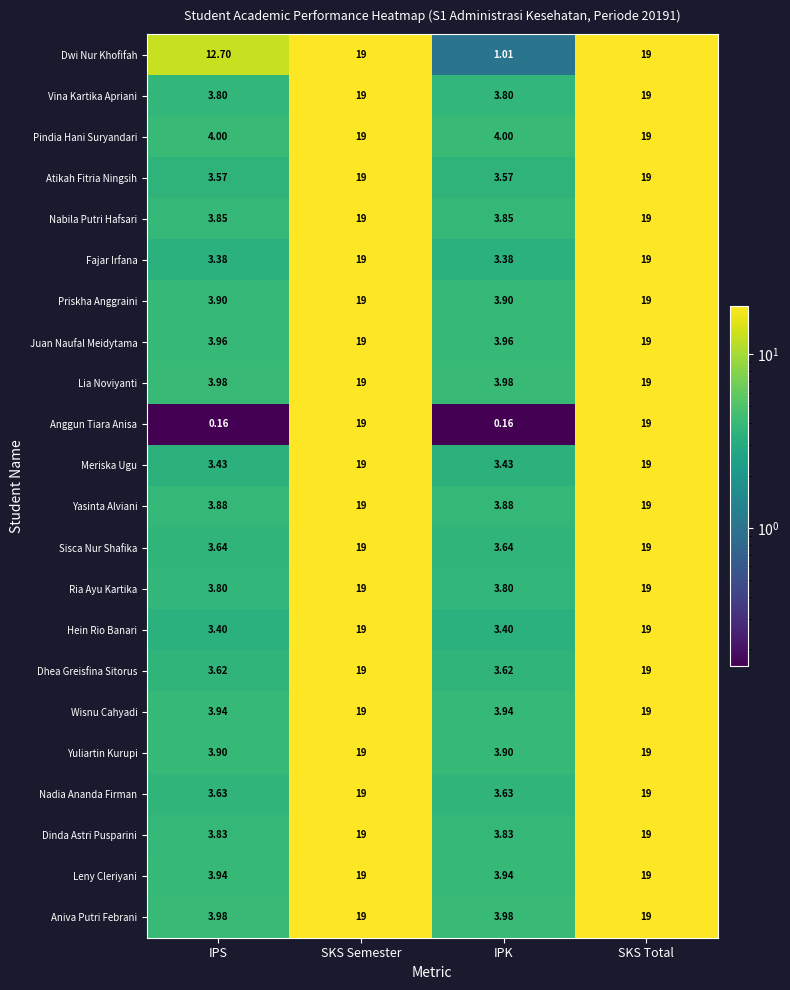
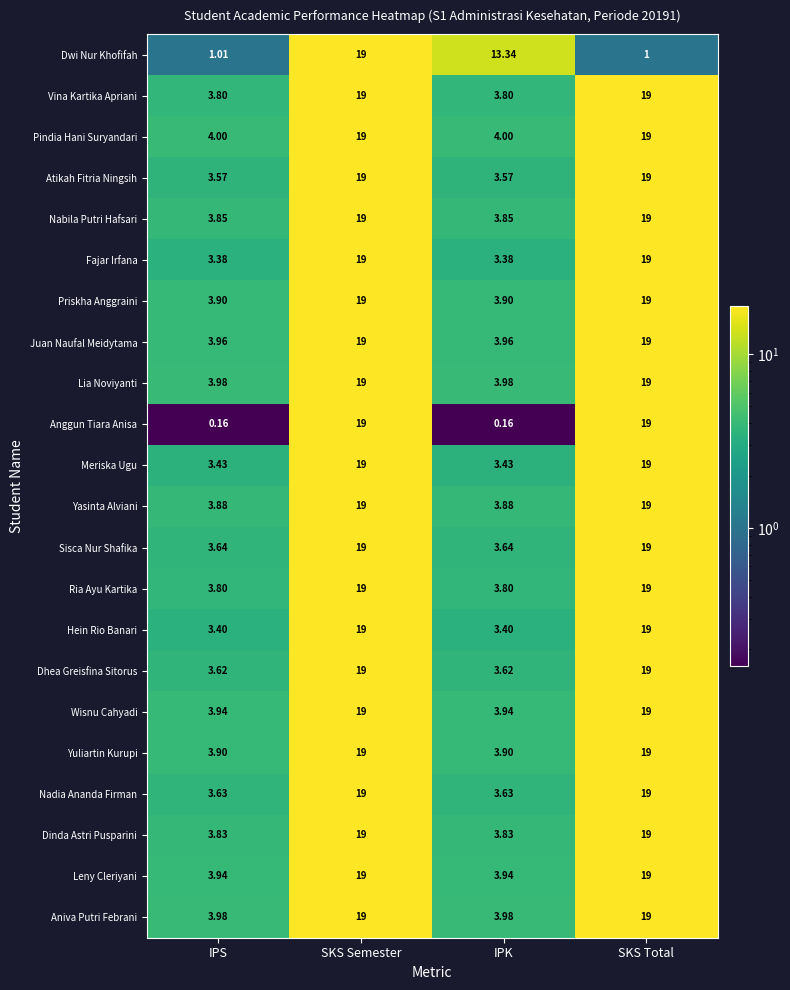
  {
    "Dwi Nur Khofifah": {
-     "IPS": 12.70,
+     "IPS": 1.01,
      "SKS Semester": 19,
-     "IPK": 1.01,
-     "SKS Total": 19
+     "IPK": 13.34,
+     "SKS Total": 1
    },
    "Vina Kartika Apriani": {
      "IPS": 3.80,
      "SKS Semester": 19,
      "IPK": 3.80,
      "SKS Total": 19
    },
    "Pindia Hani Suryandari": {
      "IPS": 4.00,
      "SKS Semester": 19,
      "IPK": 4.00,
      "SKS Total": 19
    },
    "Atikah Fitria Ningsih": {
      "IPS": 3.57,
      "SKS Semester": 19,
      "IPK": 3.57,
      "SKS Total": 19
    },
    "Nabila Putri Hafsari": {
      "IPS": 3.85,
      "SKS Semester": 19,
      "IPK": 3.85,
      "SKS Total": 19
    },
    "Fajar Irfana": {
      "IPS": 3.38,
      "SKS Semester": 19,
      "IPK": 3.38,
      "SKS Total": 19
    },
    "Priskha Anggraini": {
      "IPS": 3.90,
      "SKS Semester": 19,
      "IPK": 3.90,
      "SKS Total": 19
    },
    "Juan Naufal Meidytama": {
      "IPS": 3.96,
      "SKS Semester": 19,
      "IPK": 3.96,
      "SKS Total": 19
    },
    "Lia Noviyanti": {
      "IPS": 3.98,
      "SKS Semester": 19,
      "IPK": 3.98,
      "SKS Total": 19
    },
    "Anggun Tiara Anisa": {
      "IPS": 0.16,
      "SKS Semester": 19,
      "IPK": 0.16,
      "SKS Total": 19
    },
    "Meriska Ugu": {
      "IPS": 3.43,
      "SKS Semester": 19,
      "IPK": 3.43,
      "SKS Total": 19
    },
    "Yasinta Alviani": {
      "IPS": 3.88,
      "SKS Semester": 19,
      "IPK": 3.88,
      "SKS Total": 19
    },
    "Sisca Nur Shafika": {
      "IPS": 3.64,
      "SKS Semester": 19,
      "IPK": 3.64,
      "SKS Total": 19
    },
    "Ria Ayu Kartika": {
      "IPS": 3.80,
      "SKS Semester": 19,
      "IPK": 3.80,
      "SKS Total": 19
    },
    "Hein Rio Banari": {
      "IPS": 3.40,
      "SKS Semester": 19,
      "IPK": 3.40,
      "SKS Total": 19
    },
    "Dhea Greisfina Sitorus": {
      "IPS": 3.62,
      "SKS Semester": 19,
      "IPK": 3.62,
      "SKS Total": 19
    },
    "Wisnu Cahyadi": {
      "IPS": 3.94,
      "SKS Semester": 19,
      "IPK": 3.94,
      "SKS Total": 19
    },
    "Yuliartin Kurupi": {
      "IPS": 3.90,
      "SKS Semester": 19,
      "IPK": 3.90,
      "SKS Total": 19
    },
    "Nadia Ananda Firman": {
      "IPS": 3.63,
      "SKS Semester": 19,
      "IPK": 3.63,
      "SKS Total": 19
    },
    "Dinda Astri Pusparini": {
      "IPS": 3.83,
      "SKS Semester": 19,
      "IPK": 3.83,
      "SKS Total": 19
    },
    "Leny Cleriyani": {
      "IPS": 3.94,
      "SKS Semester": 19,
      "IPK": 3.94,
      "SKS Total": 19
    },
    "Aniva Putri Febrani": {
      "IPS": 3.98,
      "SKS Semester": 19,
      "IPK": 3.98,
      "SKS Total": 19
    }
  }
